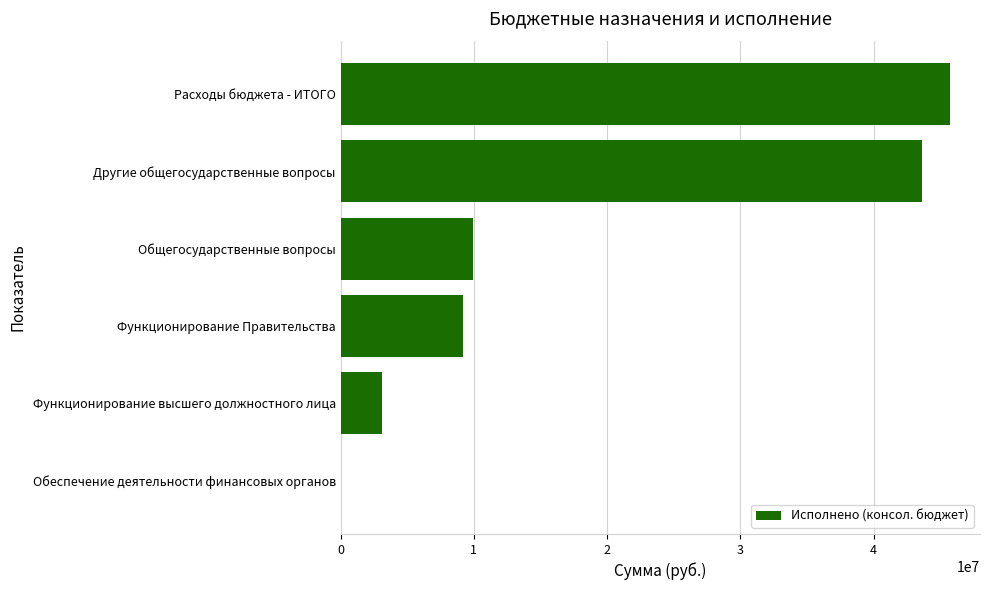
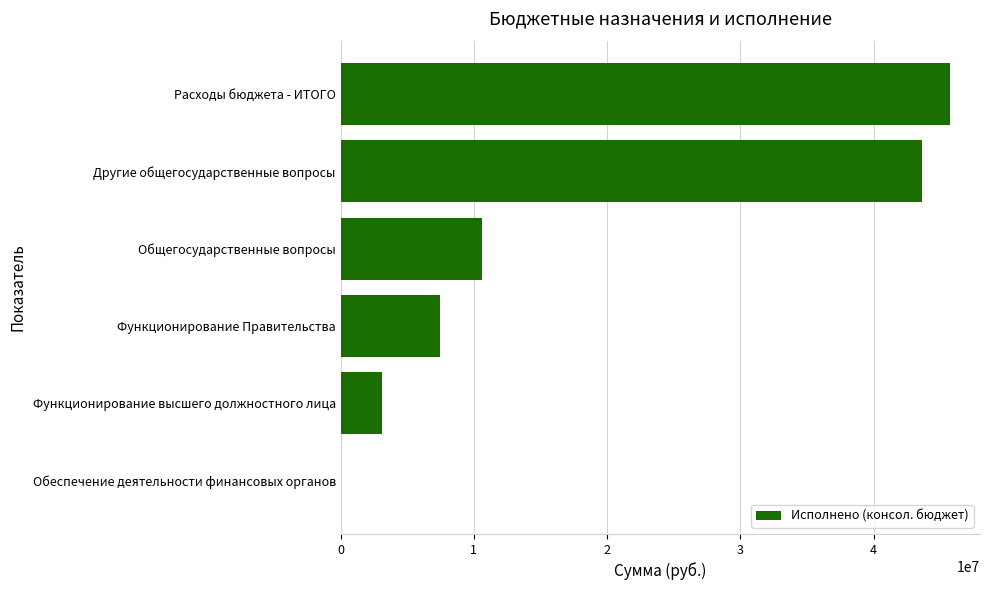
  {
    "Расходы бюджета - ИТОГО": 45700000,
    "Другие общегосударственные вопросы": 43700000,
-   "Общегосударственные вопросы": 9900000,
-   "Функционирование Правительства": 9200000,
+   "Общегосударственные вопросы": 10600000,
+   "Функционирование Правительства": 7500000,
    "Функционирование высшего должностного лица": 3100000,
    "Обеспечение деятельности финансовых органов": 0
  }
